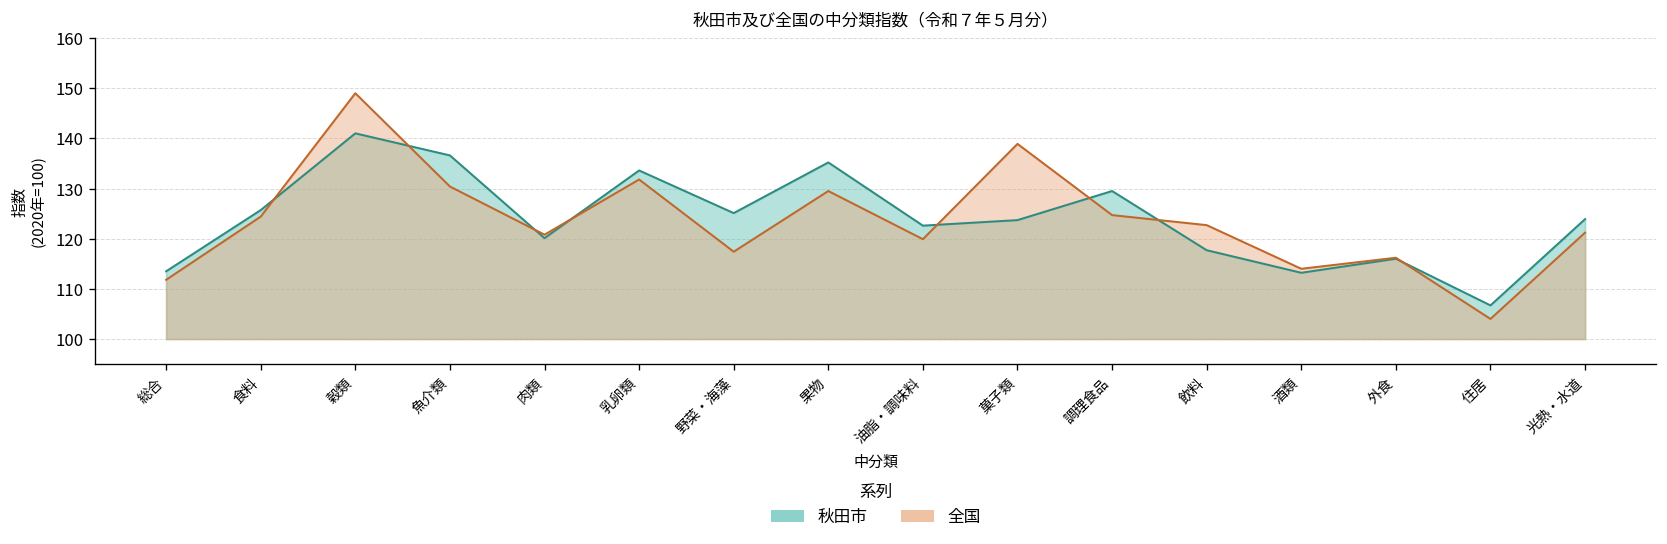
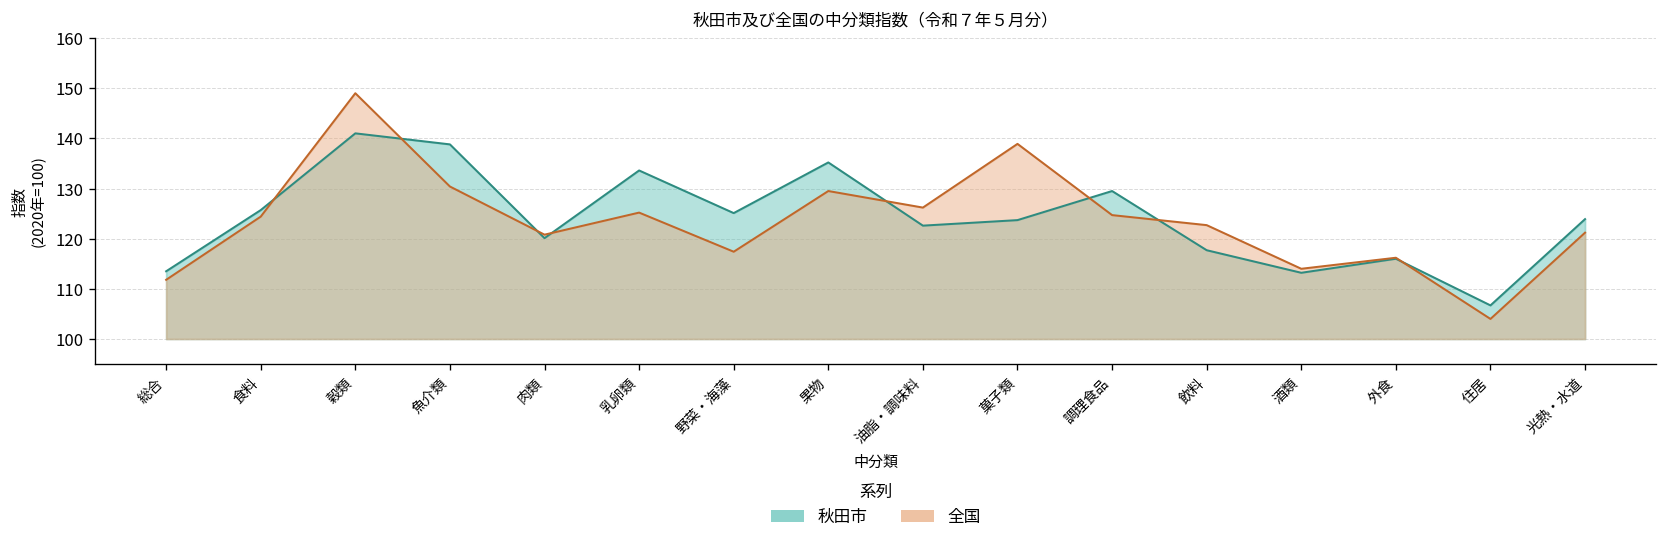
  {
    "秋田市": {
      "総合": 114,
      "食料": 126,
      "穀類": 141,
-     "魚介類": 137,
+     "魚介類": 139,
      "肉類": 120,
      "乳卵類": 134,
      "野菜・海藻": 125,
      "果物": 135,
      "油脂・調味料": 123,
      "菓子類": 124,
      "調理食品": 130,
      "飲料": 118,
      "酒類": 113,
      "住居": 107,
      "光熱・水道": 124
    },
    "全国": {
      "総合": 112,
      "食料": 124,
      "穀類": 149,
      "魚介類": 130,
      "肉類": 121,
-     "乳卵類": 132,
+     "乳卵類": 125,
      "野菜・海藻": 117,
      "果物": 130,
-     "油脂・調味料": 120,
+     "油脂・調味料": 126,
      "菓子類": 139,
      "調理食品": 125,
      "飲料": 123,
      "酒類": 114,
      "住居": 104,
      "光熱・水道": 121
    }
  }
